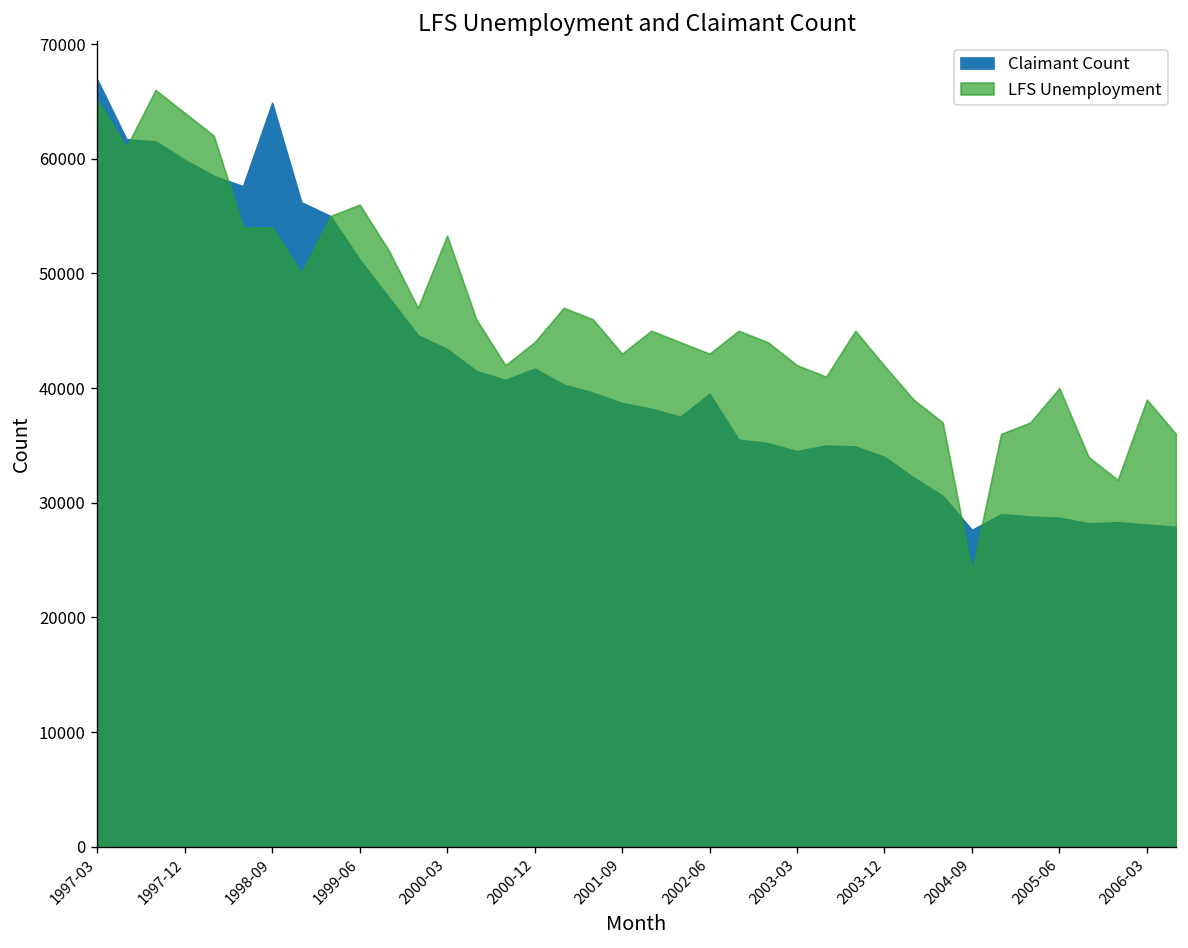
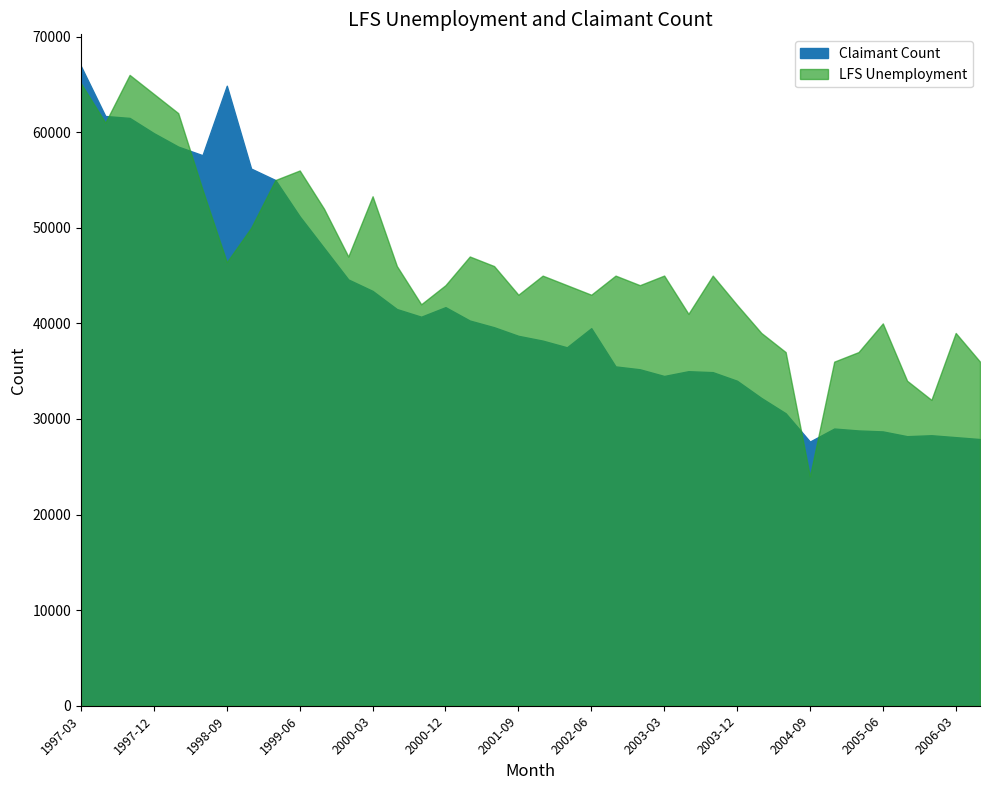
  {
    "Claimant Count": {
      "1997-03": 67000,
      "1997-12": 60000,
      "1998-09": 65000,
      "1999-06": 51000,
      "2000-03": 43000,
      "2000-12": 42000,
      "2001-09": 39000,
      "2002-06": 39000,
      "2003-03": 35000,
      "2003-12": 34000,
      "2004-09": 28000,
      "2005-06": 29000,
      "2006-03": 28000
    },
    "LFS Unemployment": {
      "1997-03": 65000,
      "1997-12": 64000,
-     "1998-09": 54000,
+     "1998-09": 46000,
      "1999-06": 56000,
      "2000-03": 53000,
      "2000-12": 44000,
      "2001-09": 43000,
      "2002-06": 43000,
-     "2003-03": 42000,
+     "2003-03": 45000,
      "2003-12": 42000,
      "2004-09": 24000,
      "2005-06": 40000,
      "2006-03": 39000
    }
  }
